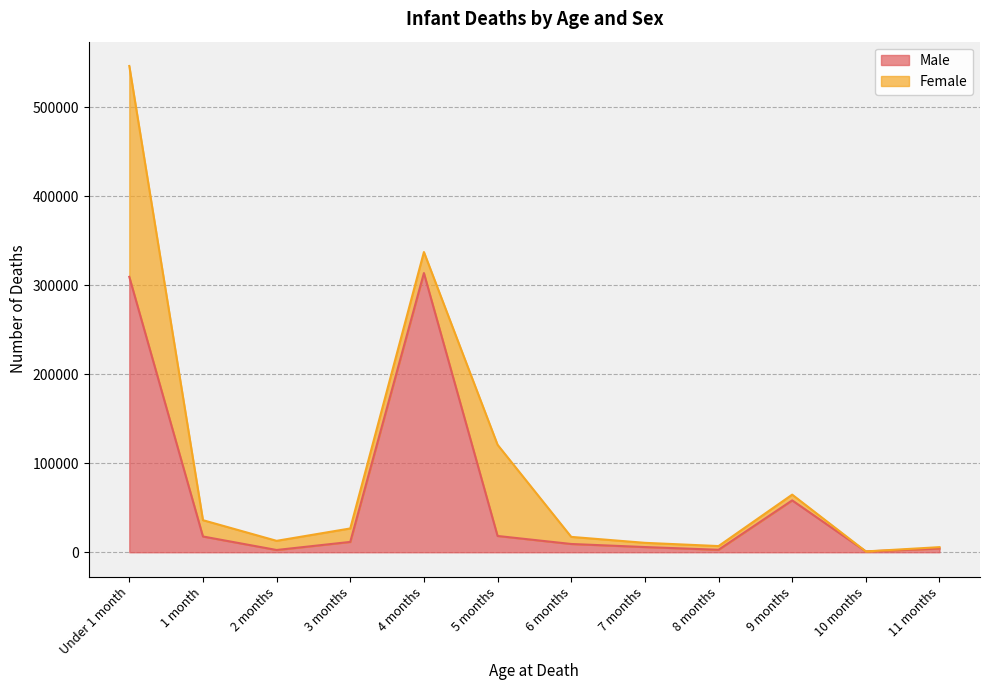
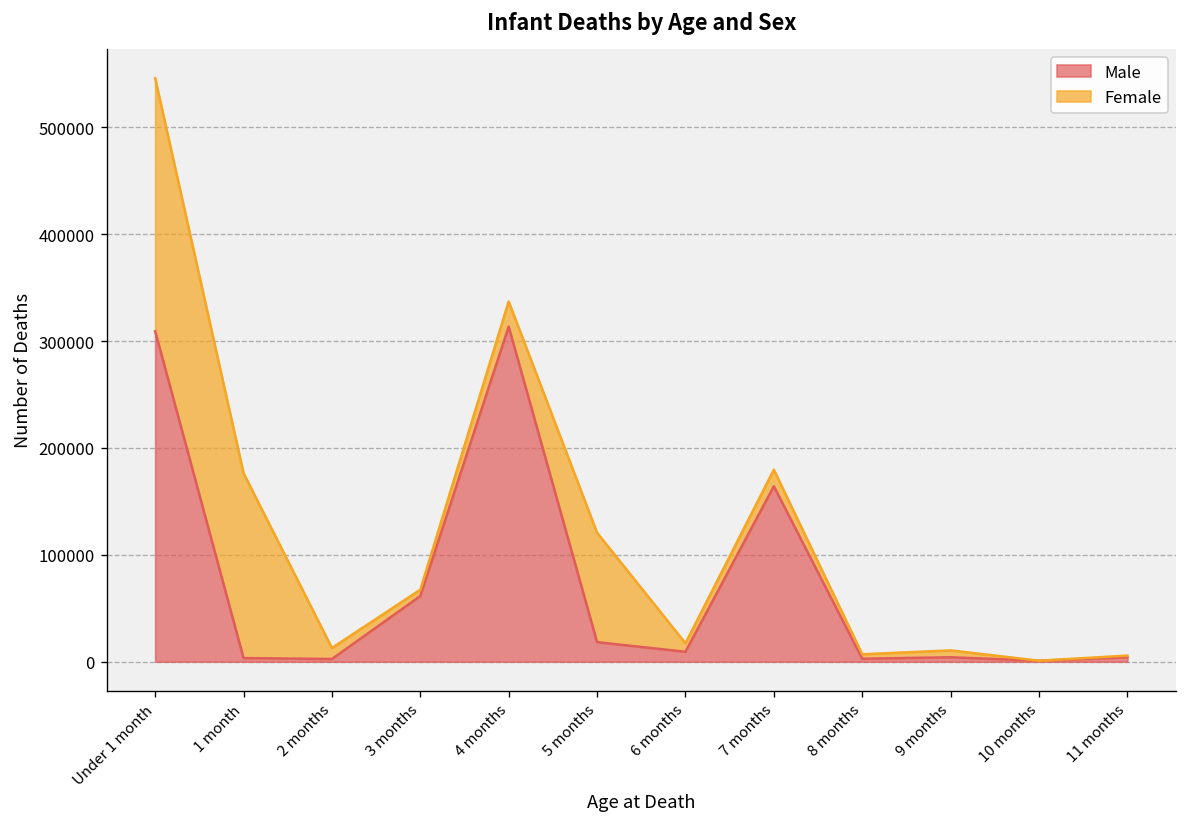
  {
    "Male": {
      "Under 1 month": 310000,
-     "1 month": 20000,
+     "1 month": 0,
      "2 months": 0,
-     "3 months": 10000,
+     "3 months": 60000,
      "4 months": 310000,
      "5 months": 20000,
      "6 months": 10000,
-     "7 months": 10000,
+     "7 months": 160000,
      "8 months": 0,
-     "9 months": 60000
+     "9 months": 0
    },
    "Female": {
      "Under 1 month": 240000,
-     "1 month": 20000,
+     "1 month": 170000,
      "2 months": 10000,
-     "3 months": 20000,
+     "3 months": 10000,
      "4 months": 20000,
      "5 months": 100000,
      "6 months": 10000,
-     "7 months": 0,
+     "7 months": 20000,
      "8 months": 0,
      "9 months": 10000
    }
  }
